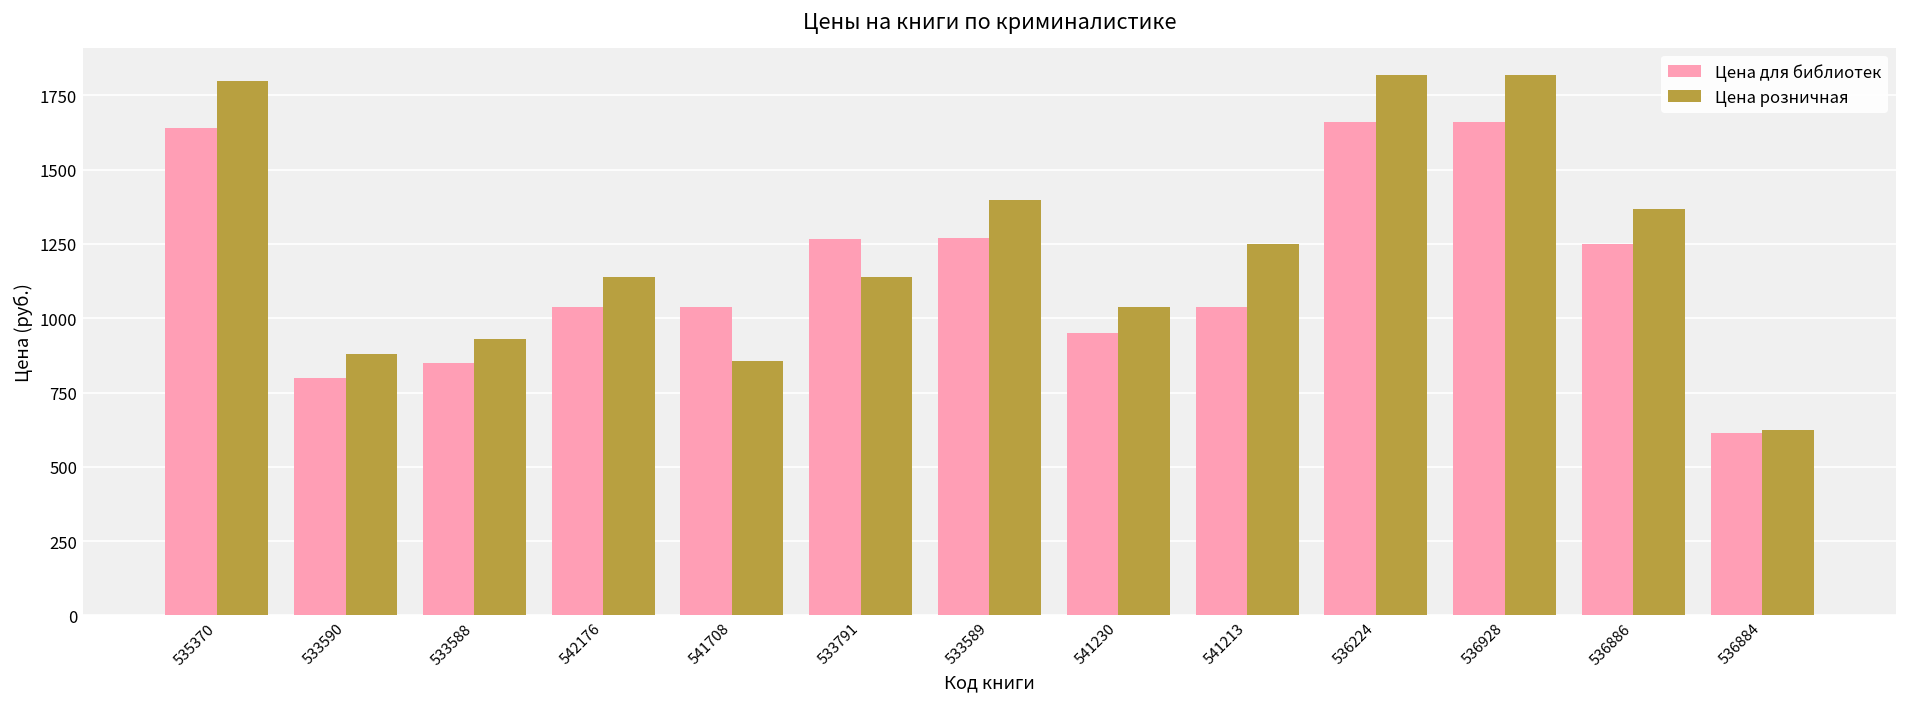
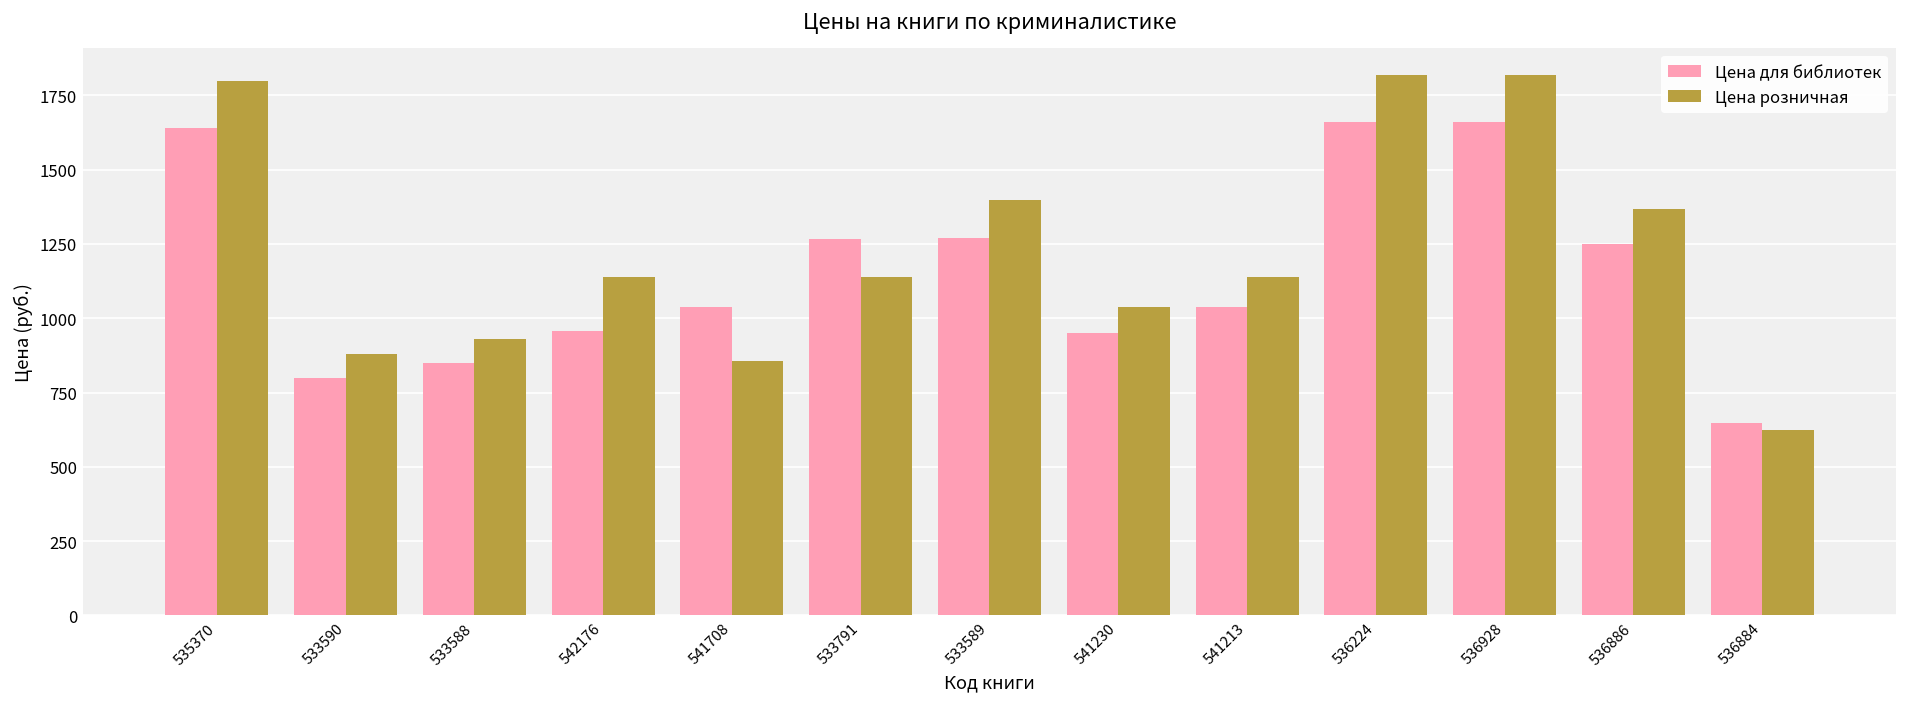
  {
    "Цена для библиотек": {
      "535370": 1640,
      "533590": 800,
      "533588": 850,
-     "542176": 1040,
+     "542176": 960,
      "541708": 1040,
      "533791": 1270,
      "533589": 1270,
      "541230": 950,
      "541213": 1040,
      "536224": 1660,
      "536928": 1660,
      "536886": 1250,
-     "536884": 610
+     "536884": 650
    },
    "Цена розничная": {
      "535370": 1800,
      "533590": 880,
      "533588": 930,
      "542176": 1140,
      "541708": 860,
      "533791": 1140,
      "533589": 1400,
      "541230": 1040,
-     "541213": 1250,
+     "541213": 1140,
      "536224": 1820,
      "536928": 1820,
      "536886": 1370,
      "536884": 620
    }
  }
